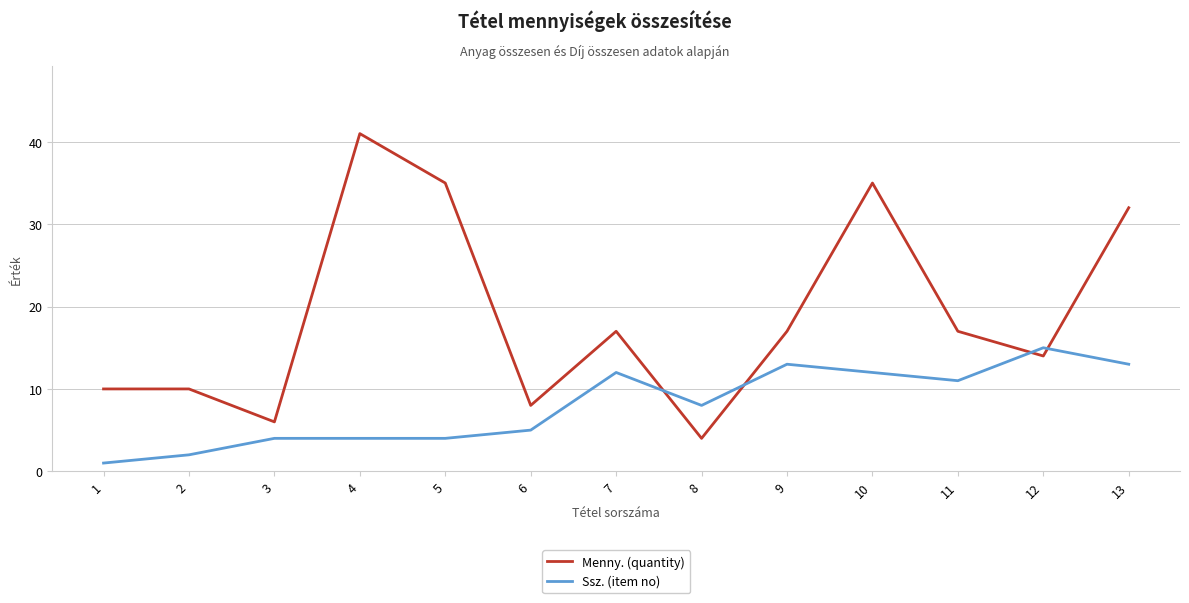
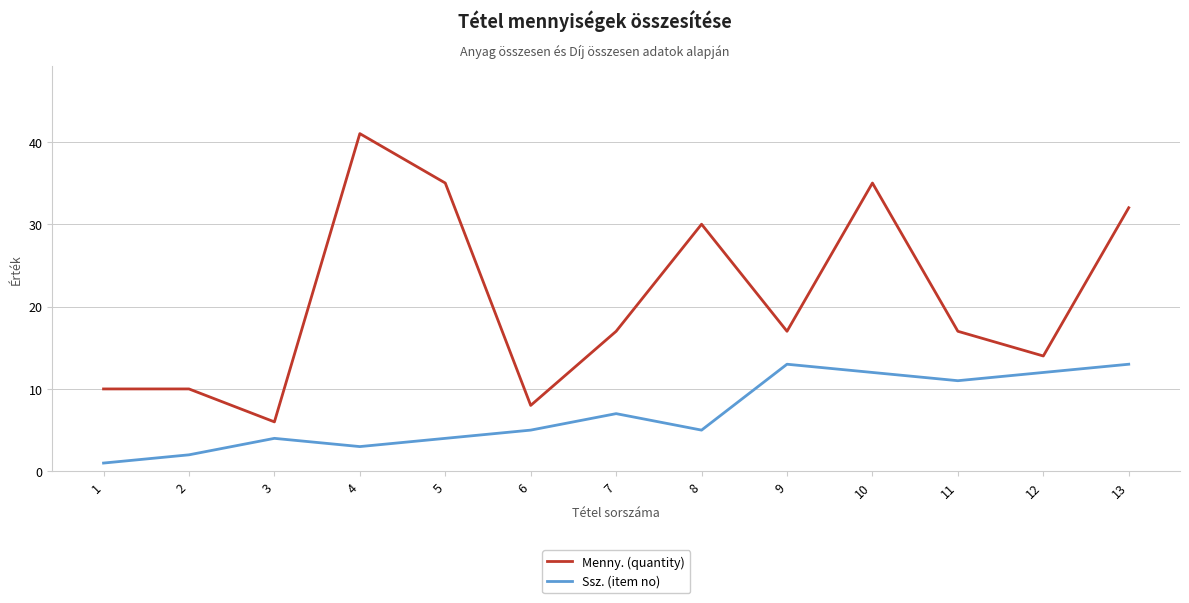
  {
    "Menny. (quantity)": {
      "1": 10,
      "2": 10,
      "3": 6,
      "4": 41,
      "5": 35,
      "6": 8,
      "7": 17,
-     "8": 4,
+     "8": 30,
      "9": 17,
      "10": 35,
      "11": 17,
      "12": 14,
      "13": 32
    },
    "Ssz. (item no)": {
      "1": 1,
      "2": 2,
      "3": 4,
-     "4": 4,
+     "4": 3,
      "5": 4,
      "6": 5,
-     "7": 12,
-     "8": 8,
+     "7": 7,
+     "8": 5,
      "9": 13,
      "10": 12,
      "11": 11,
-     "12": 15,
+     "12": 12,
      "13": 13
    }
  }
